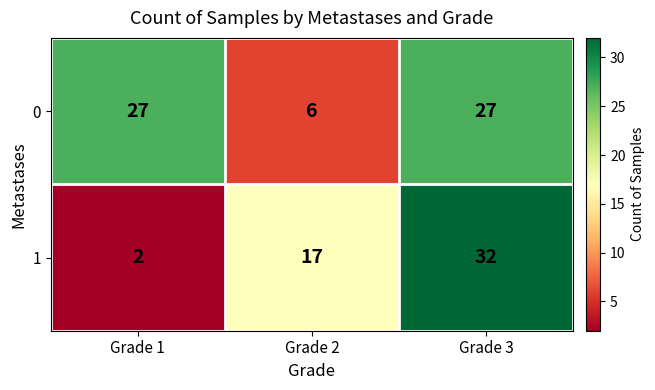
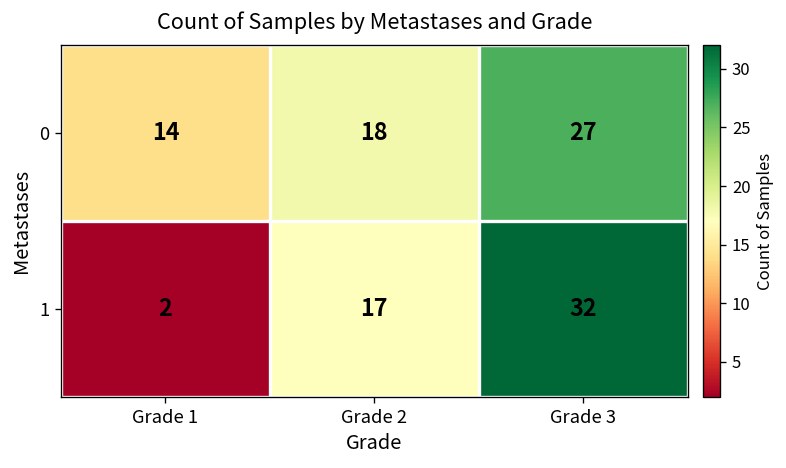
  {
    "0": {
-     "Grade 1": 27,
-     "Grade 2": 6,
+     "Grade 1": 14,
+     "Grade 2": 18,
      "Grade 3": 27
    },
    "1": {
      "Grade 1": 2,
      "Grade 2": 17,
      "Grade 3": 32
    }
  }
